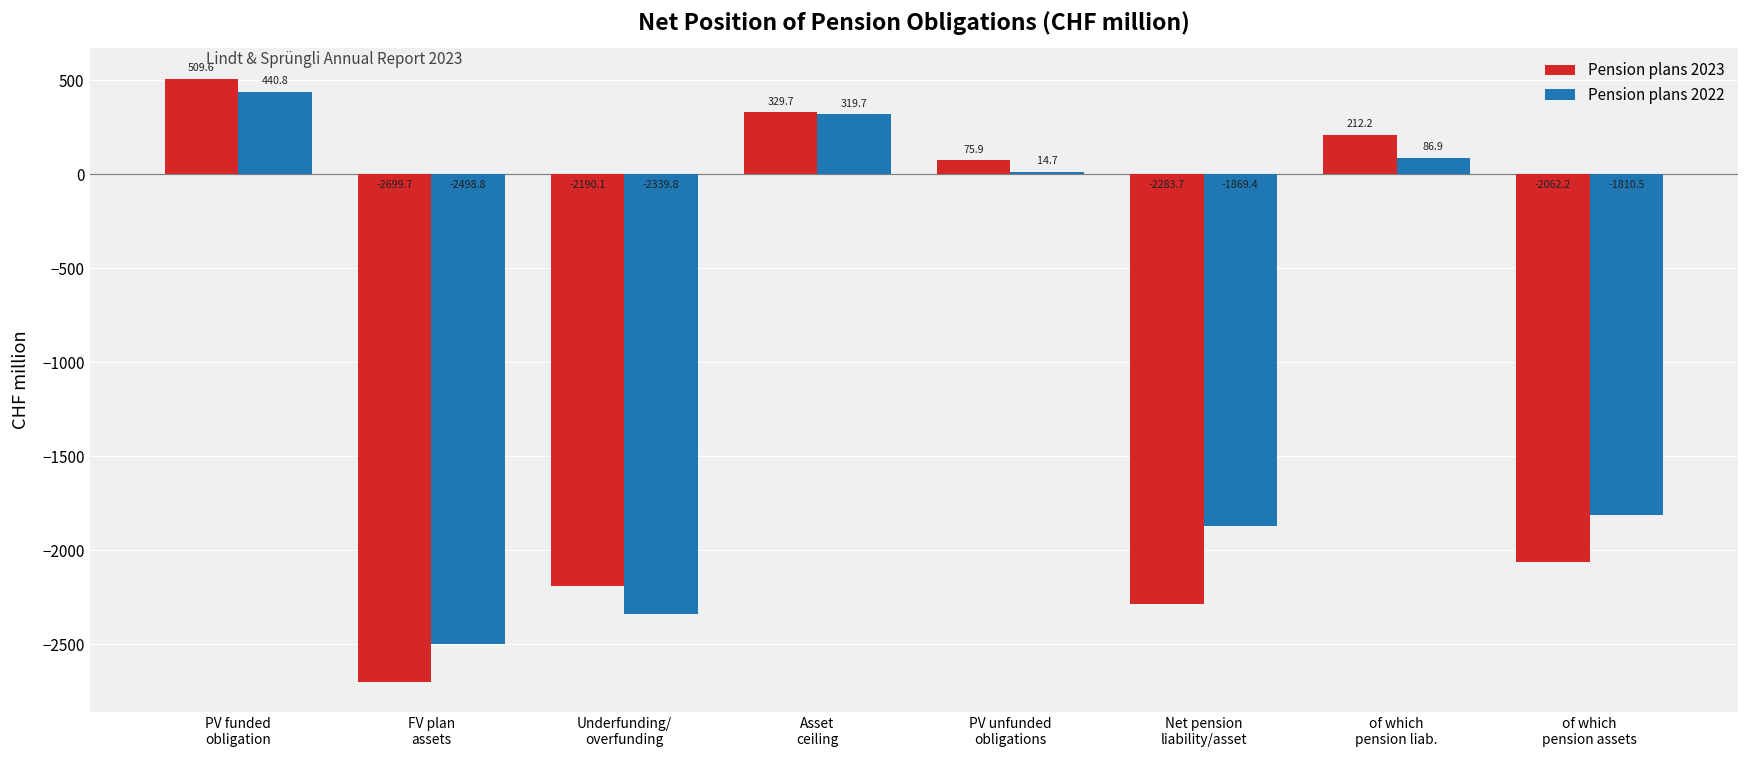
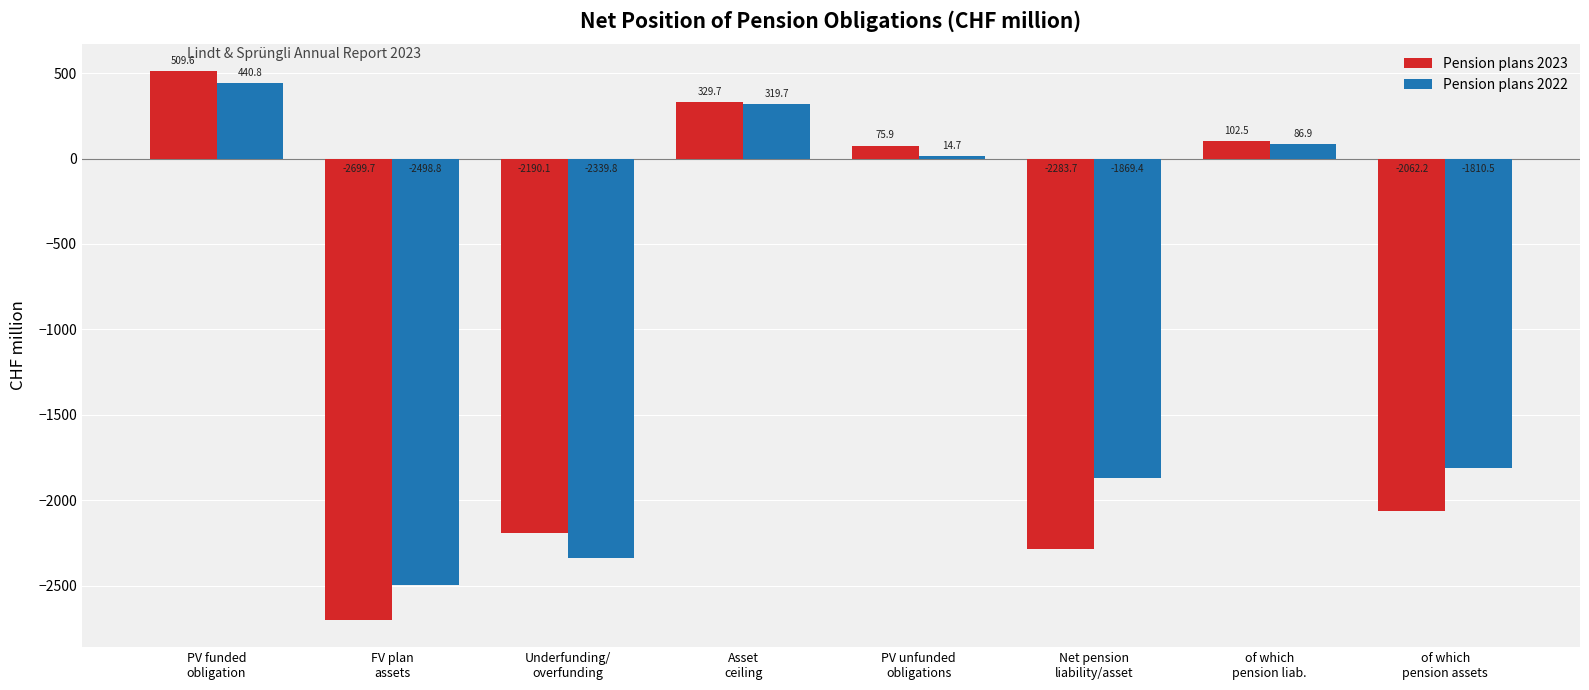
  {
    "Pension plans 2023": {
      "PV funded obligation": 509.6,
      "FV plan assets": -2699.7,
      "Underfunding/ overfunding": -2190.1,
      "Asset ceiling": 329.7,
      "PV unfunded obligations": 75.9,
      "Net pension liability/asset": -2283.7,
-     "of which pension liab.": 212.2,
+     "of which pension liab.": 102.5,
      "of which pension assets": -2062.2
    },
    "Pension plans 2022": {
      "PV funded obligation": 440.8,
      "FV plan assets": -2498.8,
      "Underfunding/ overfunding": -2339.8,
      "Asset ceiling": 319.7,
      "PV unfunded obligations": 14.7,
      "Net pension liability/asset": -1869.4,
      "of which pension liab.": 86.9,
      "of which pension assets": -1810.5
    }
  }
